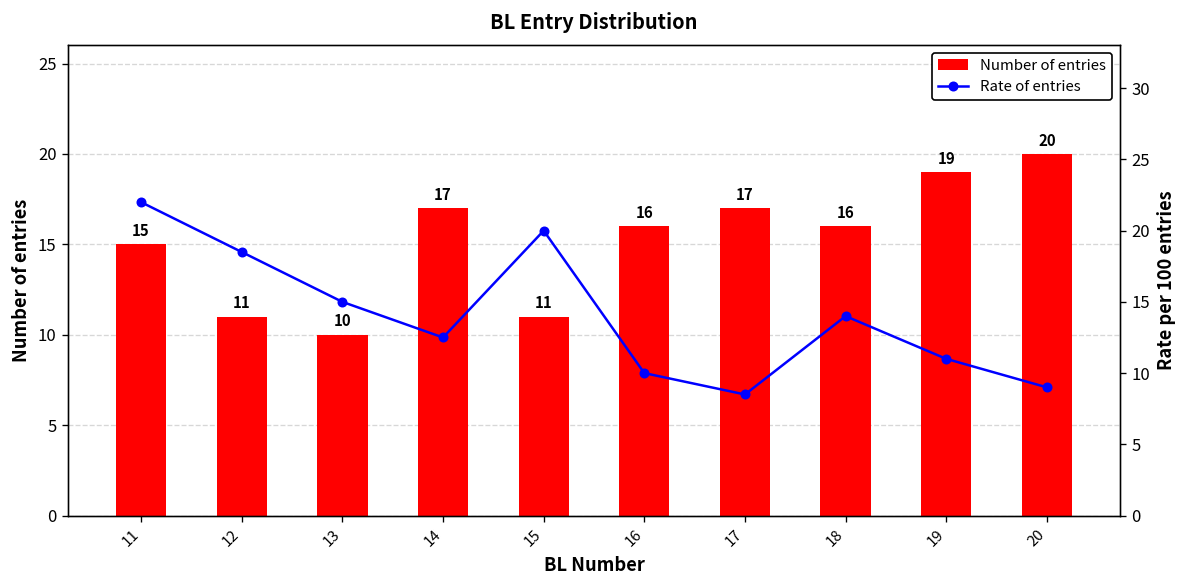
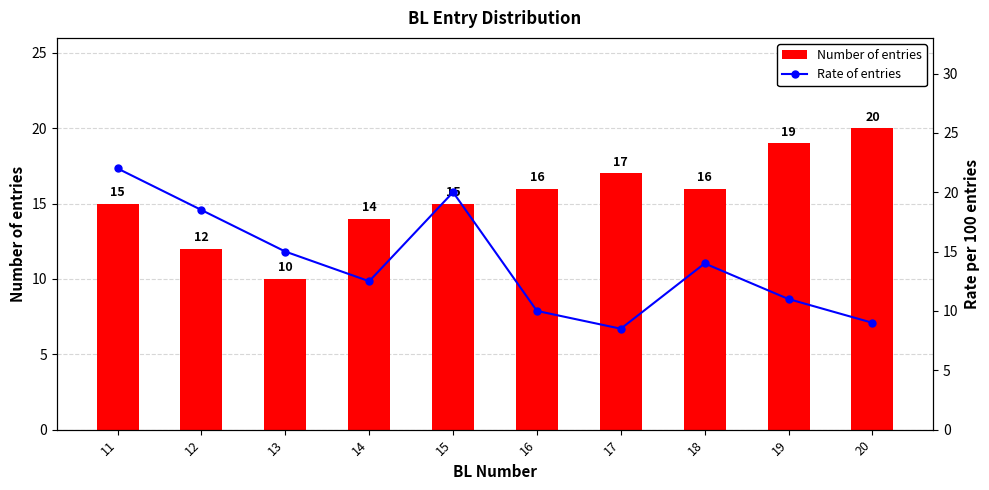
  {
    "Number of entries": {
      "11": 15,
-     "12": 11,
+     "12": 12,
      "13": 10,
-     "14": 17,
-     "15": 11,
+     "14": 14,
+     "15": 15,
      "16": 16,
      "17": 17,
      "18": 16,
      "19": 19,
      "20": 20
    }
  }
